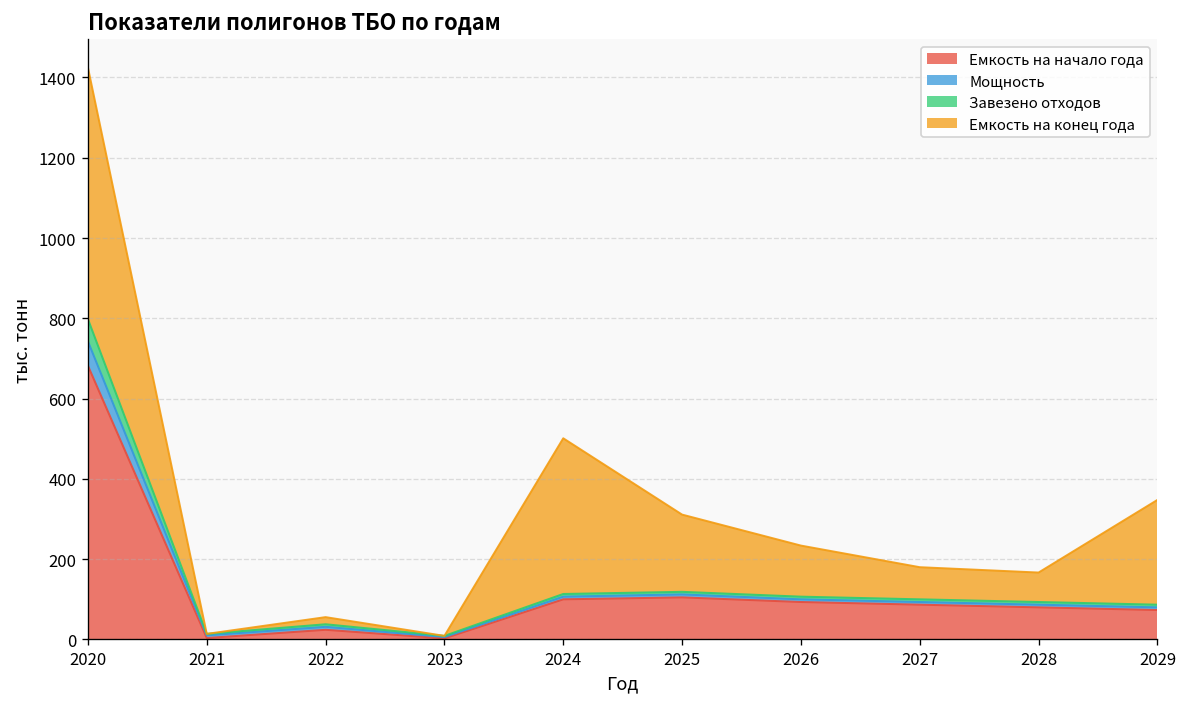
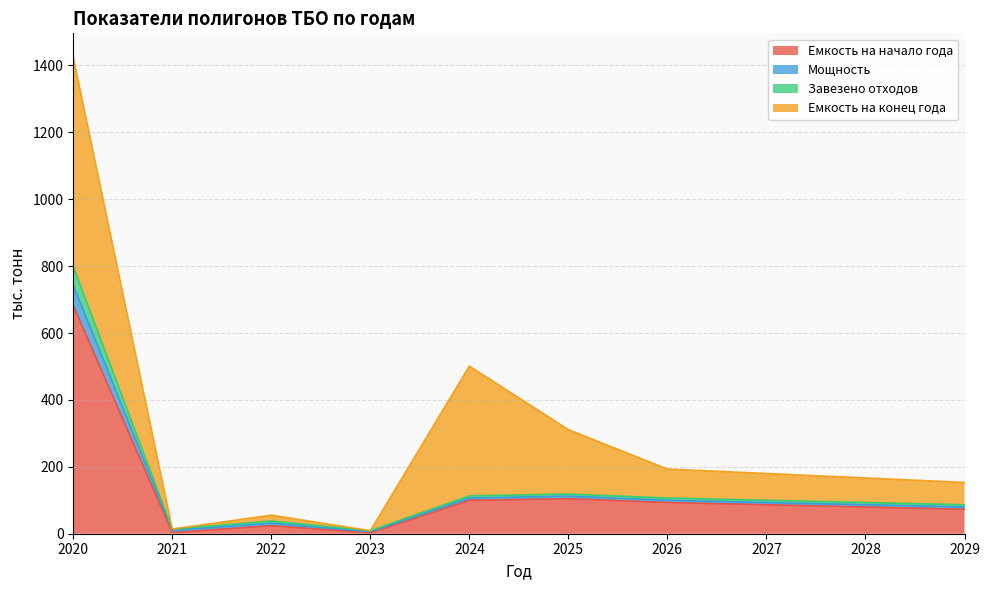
  {
    "Емкость на начало года": {
      "2020": 680
    },
    "Мощность": {
      "2020": 60
    },
    "Завезено отходов": {
      "2020": 60
    },
    "Емкость на конец года": {
      "2020": 630,
      "2022": 20,
      "2024": 390,
      "2025": 190,
-     "2026": 130,
+     "2026": 90,
      "2027": 80,
      "2028": 70,
-     "2029": 260
+     "2029": 70
    }
  }
